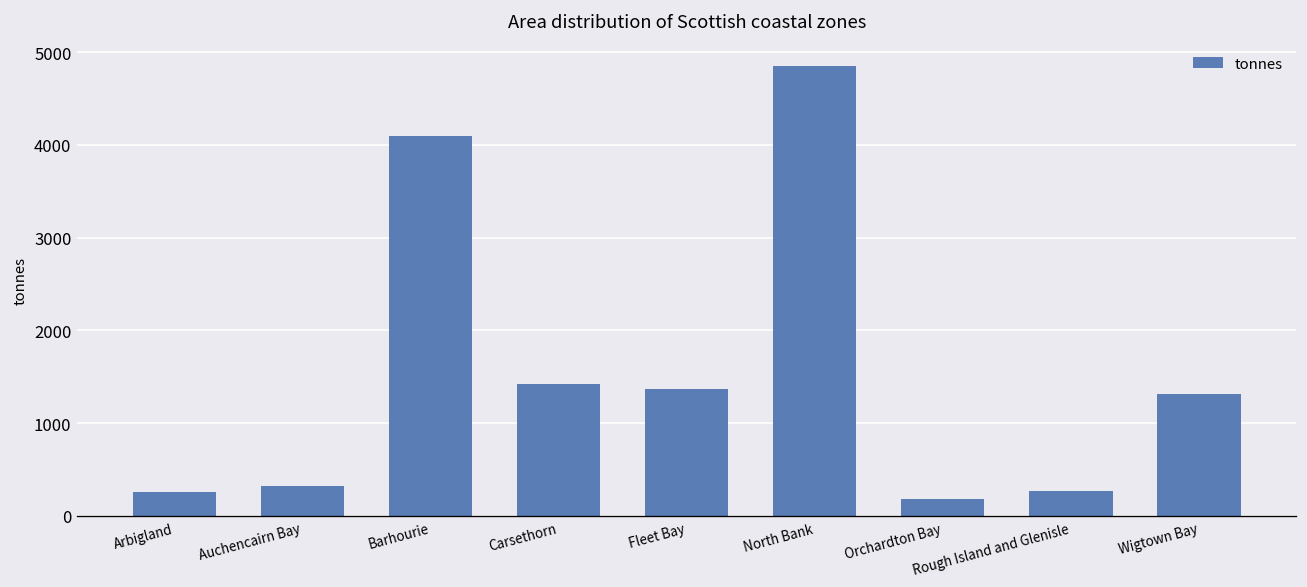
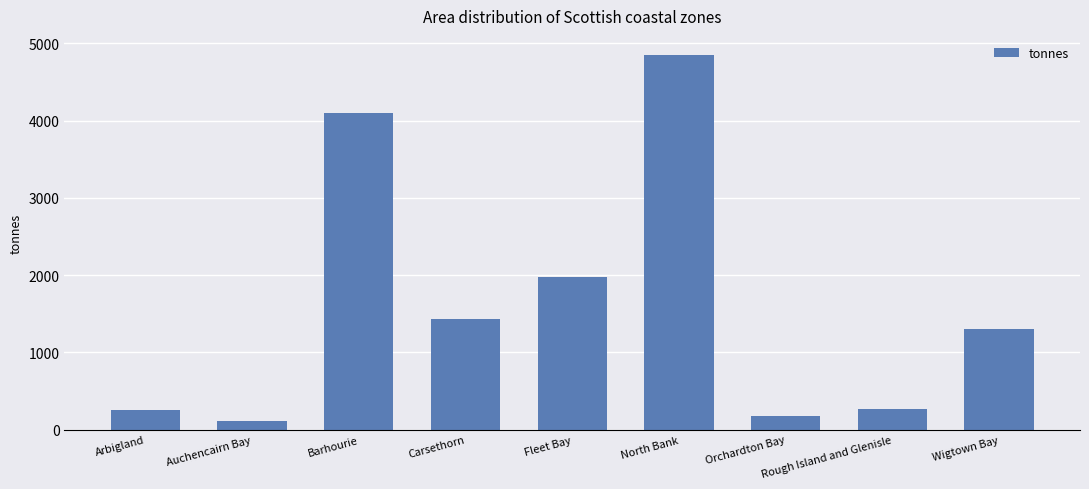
  {
    "Arbigland": 300,
-   "Auchencairn Bay": 300,
+   "Auchencairn Bay": 100,
    "Barhourie": 4100,
    "Carsethorn": 1400,
-   "Fleet Bay": 1400,
+   "Fleet Bay": 2000,
    "North Bank": 4900,
    "Orchardton Bay": 200,
    "Rough Island and Glenisle": 300,
    "Wigtown Bay": 1300
  }
